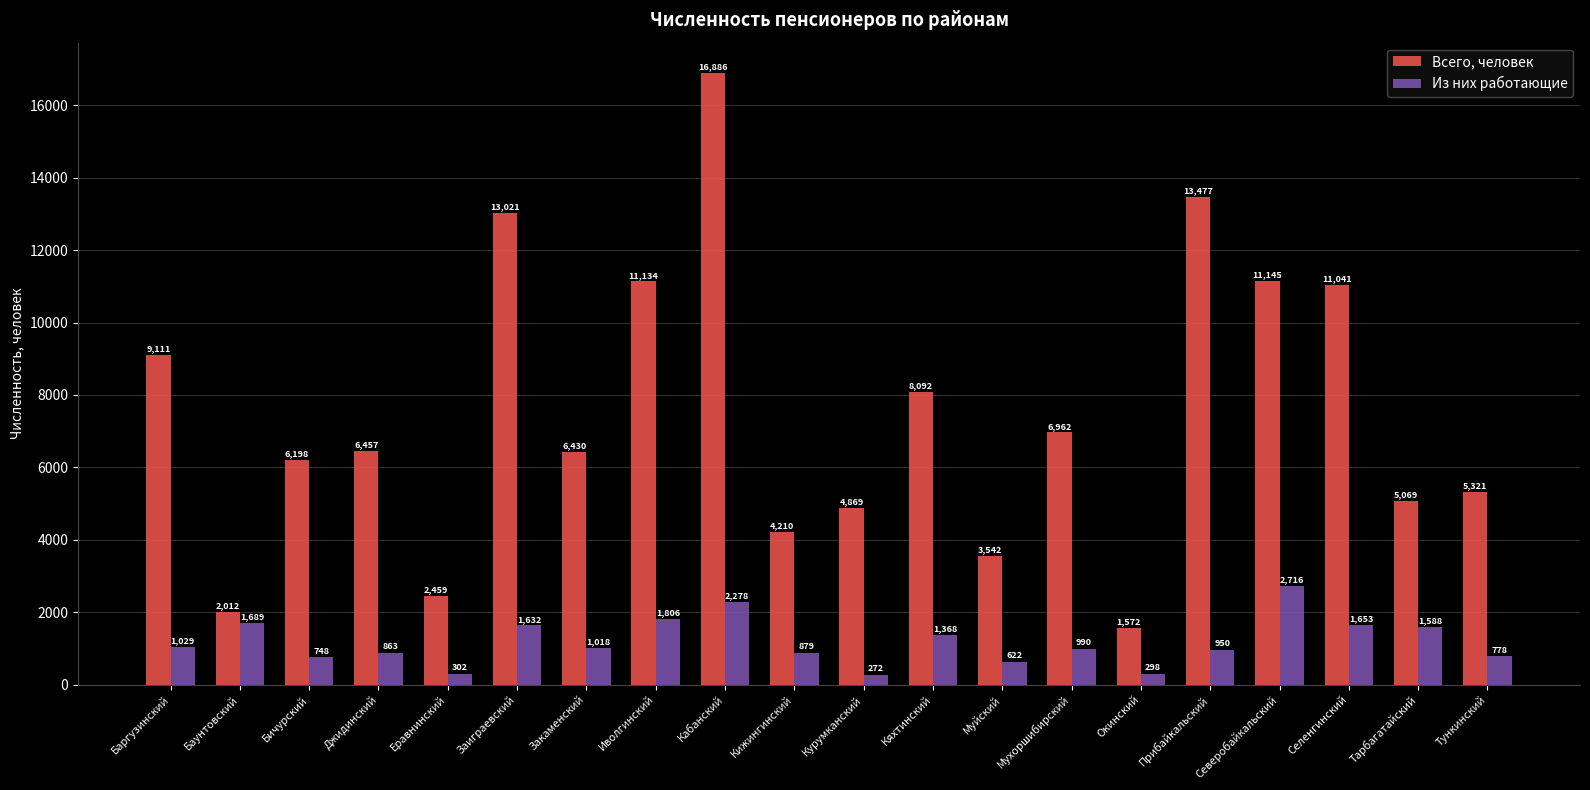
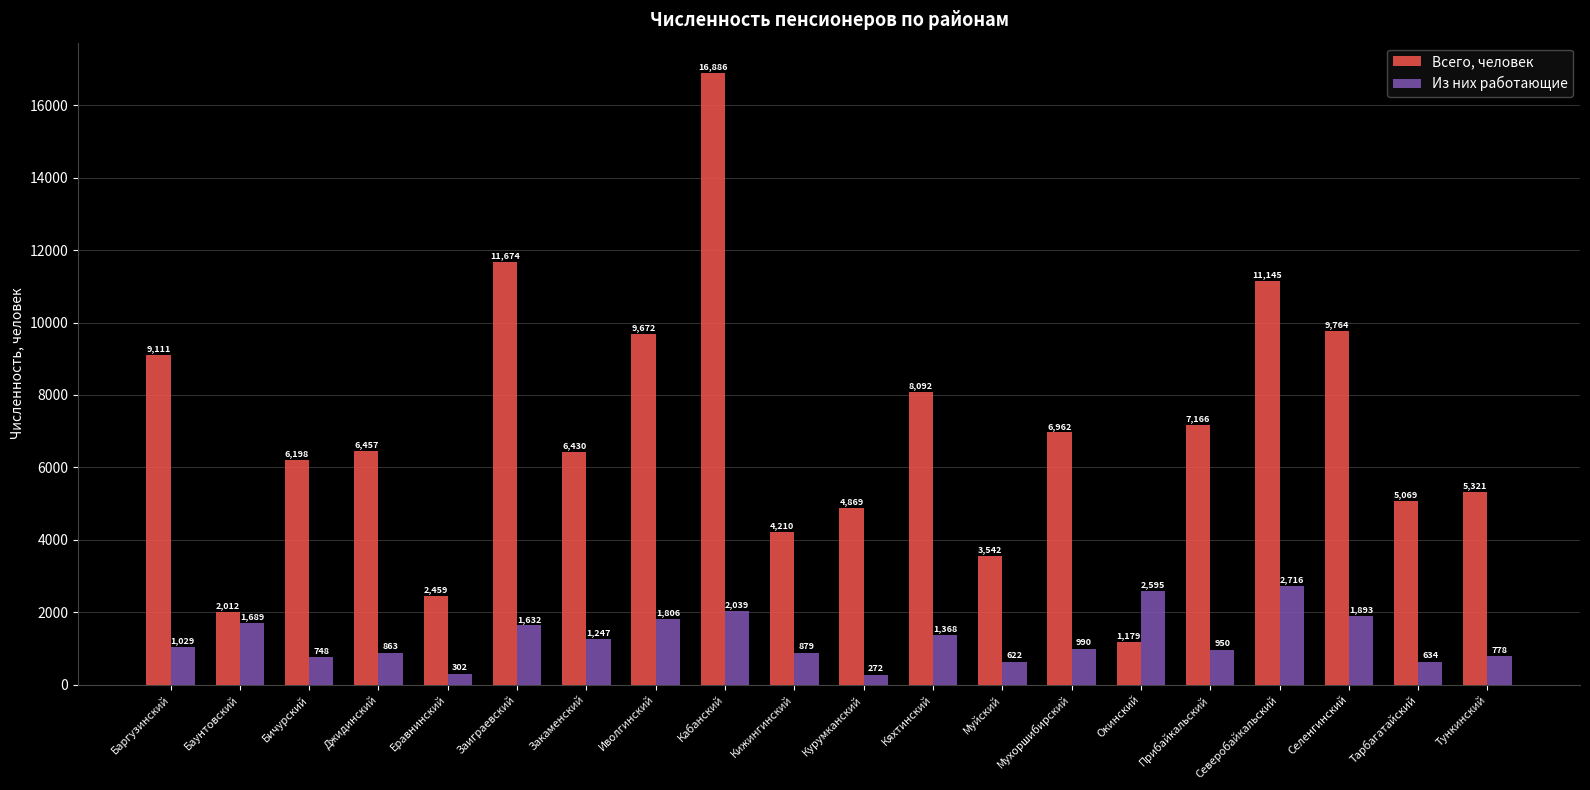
  {
    "Всего, человек": {
      "Баргузинский": "9,111",
      "Баунтовский": "2,012",
      "Бичурский": "6,198",
      "Джидинский": "6,457",
      "Еравнинский": "2,459",
-     "Заиграевский": "13,021",
+     "Заиграевский": "11,674",
      "Закаменский": "6,430",
-     "Иволгинский": "11,134",
+     "Иволгинский": "9,672",
      "Кабанский": "16,886",
      "Кижингинский": "4,210",
      "Курумканский": "4,869",
      "Кяхтинский": "8,092",
      "Муйский": "3,542",
      "Мухоршибирский": "6,962",
-     "Окинский": "1,572",
-     "Прибайкальский": "13,477",
+     "Окинский": "1,179",
+     "Прибайкальский": "7,166",
      "Северобайкальский": "11,145",
-     "Селенгинский": "11,041",
+     "Селенгинский": "9,764",
      "Тарбагатайский": "5,069",
      "Тункинский": "5,321"
    },
    "Из них работающие": {
      "Баргузинский": "1,029",
      "Баунтовский": "1,689",
      "Бичурский": "748",
      "Джидинский": "863",
      "Еравнинский": "302",
      "Заиграевский": "1,632",
-     "Закаменский": "1,018",
+     "Закаменский": "1,247",
      "Иволгинский": "1,806",
-     "Кабанский": "2,278",
+     "Кабанский": "2,039",
      "Кижингинский": "879",
      "Курумканский": "272",
      "Кяхтинский": "1,368",
      "Муйский": "622",
      "Мухоршибирский": "990",
-     "Окинский": "298",
+     "Окинский": "2,595",
      "Прибайкальский": "950",
      "Северобайкальский": "2,716",
-     "Селенгинский": "1,653",
-     "Тарбагатайский": "1,588",
+     "Селенгинский": "1,893",
+     "Тарбагатайский": "634",
      "Тункинский": "778"
    }
  }
